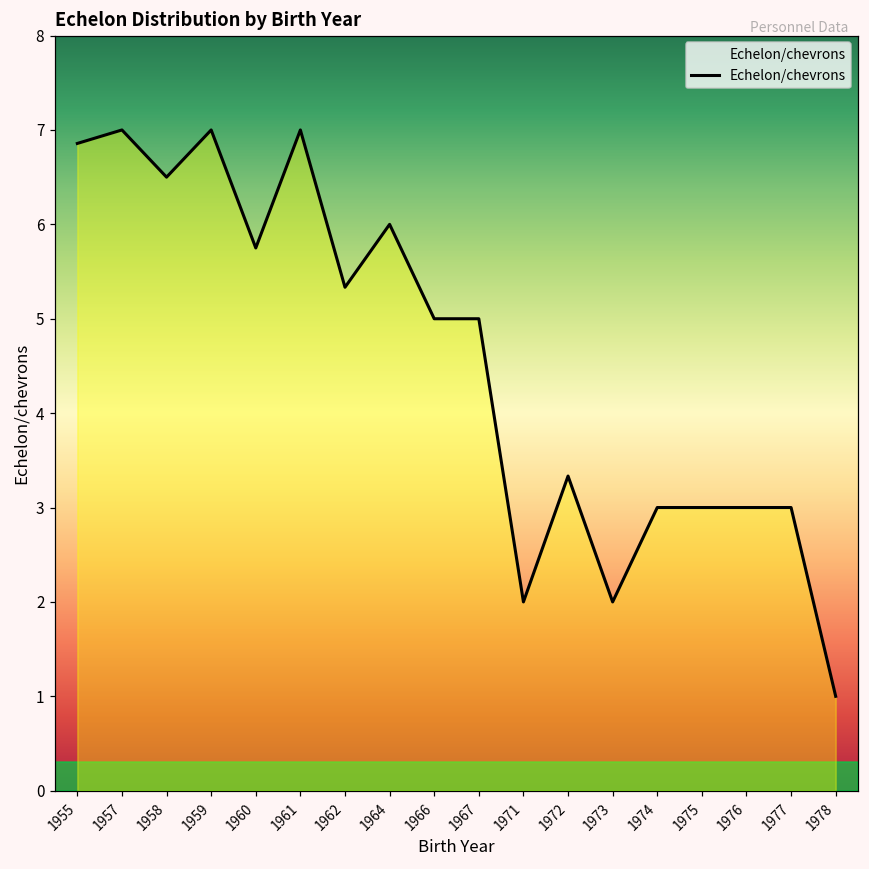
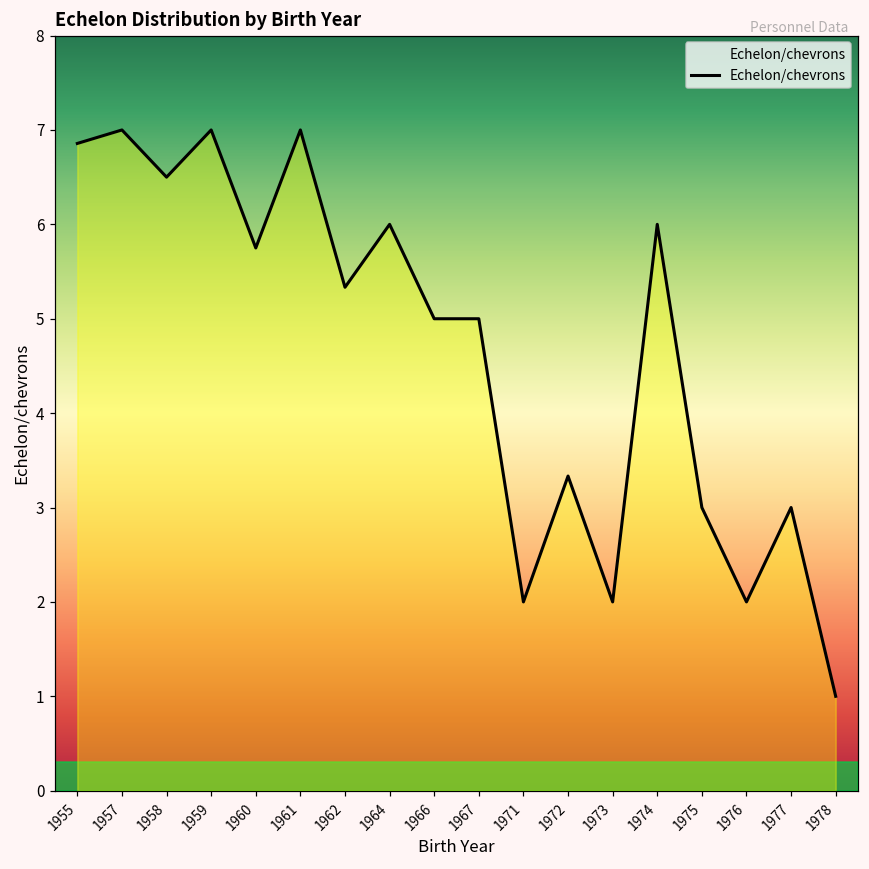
  {
    "1955": 6.9,
    "1957": 7,
    "1958": 6.5,
    "1959": 7,
    "1960": 5.8,
    "1961": 7,
    "1962": 5.3,
    "1964": 6,
    "1966": 5,
    "1967": 5,
    "1971": 2,
    "1972": 3.3,
    "1973": 2,
-   "1974": 3,
+   "1974": 6,
    "1975": 3,
-   "1976": 3,
+   "1976": 2,
    "1977": 3,
    "1978": 1
  }
